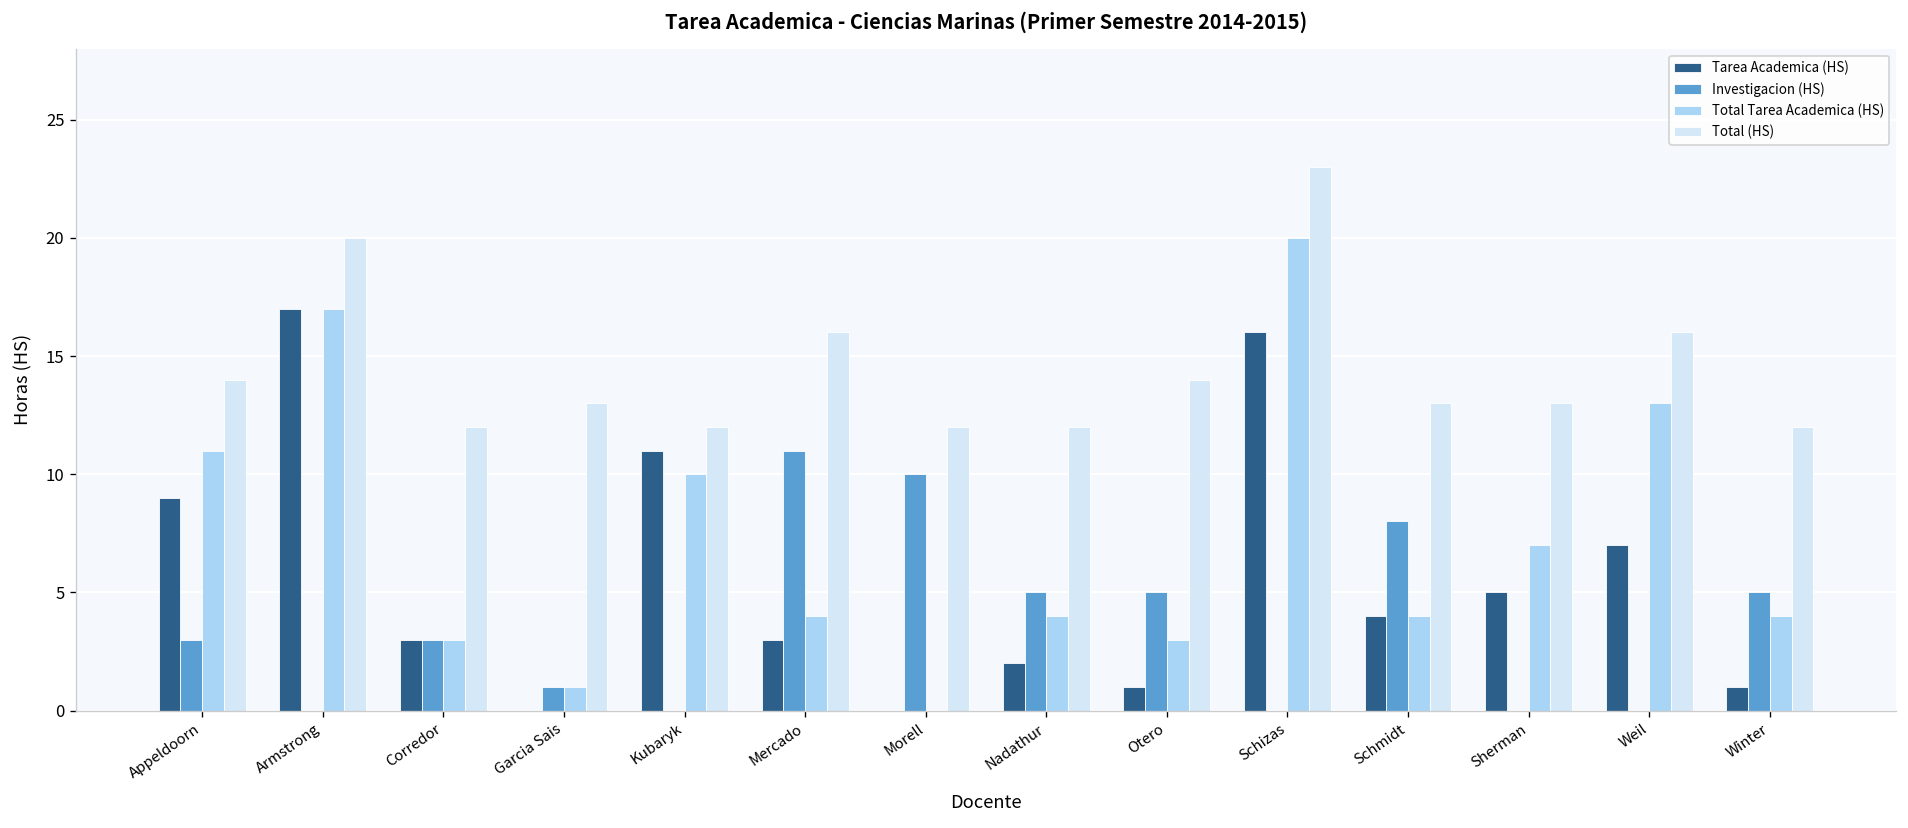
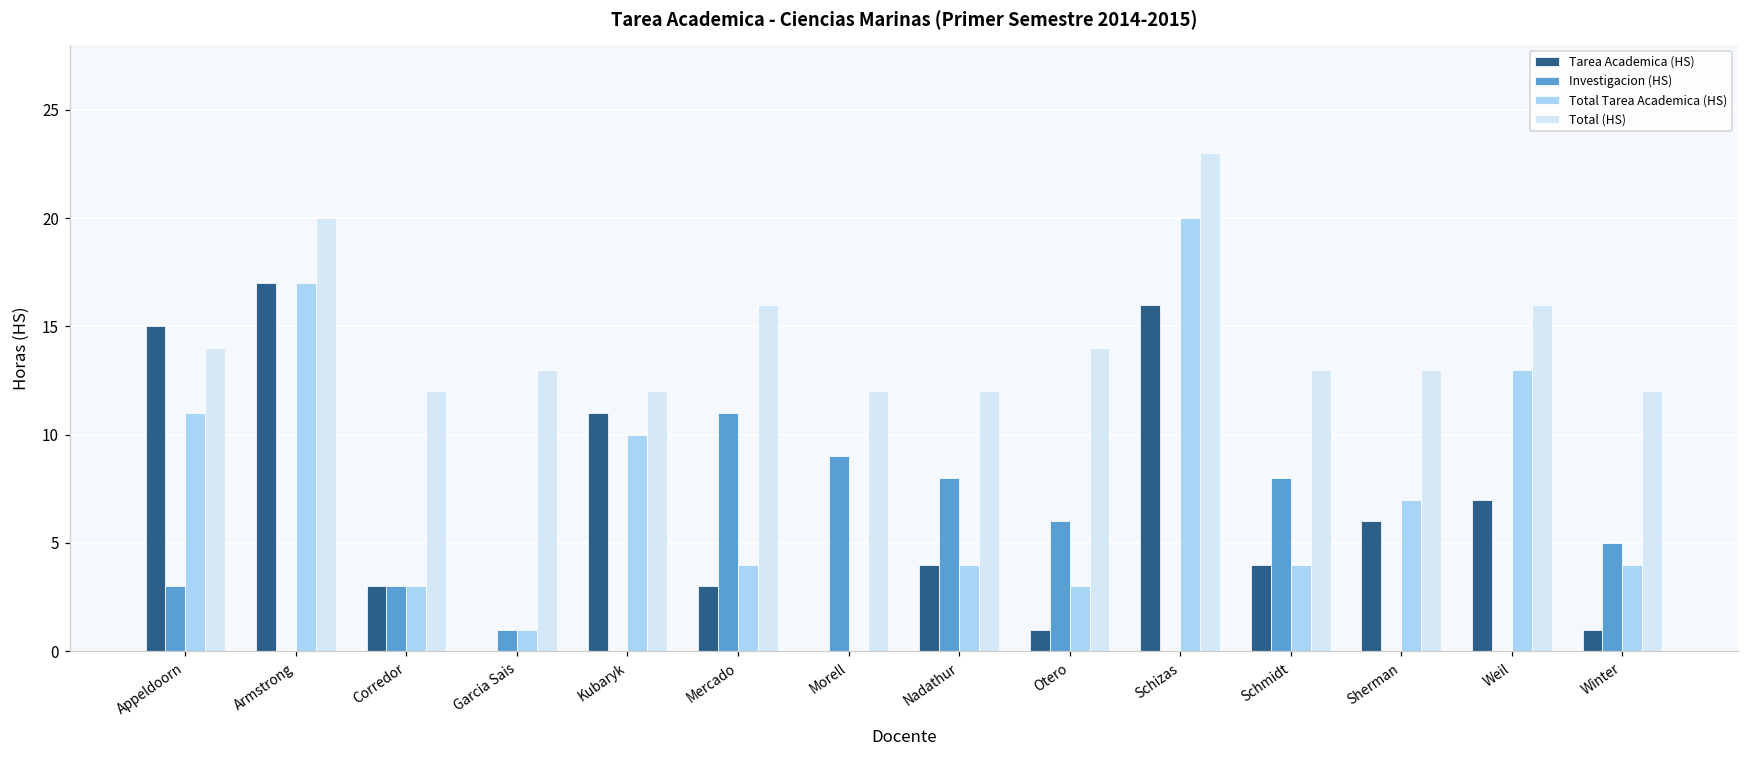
  {
    "Tarea Academica (HS)": {
-     "Appeldoorn": 9,
+     "Appeldoorn": 15,
      "Armstrong": 17,
      "Corredor": 3,
      "Garcia Sais": 0,
      "Kubaryk": 11,
      "Mercado": 3,
      "Morell": 0,
-     "Nadathur": 2,
+     "Nadathur": 4,
      "Otero": 1,
      "Schizas": 16,
      "Schmidt": 4,
-     "Sherman": 5,
+     "Sherman": 6,
      "Weil": 7,
      "Winter": 1
    },
    "Investigacion (HS)": {
      "Appeldoorn": 3,
      "Armstrong": 0,
      "Corredor": 3,
      "Garcia Sais": 1,
      "Kubaryk": 0,
      "Mercado": 11,
-     "Morell": 10,
-     "Nadathur": 5,
-     "Otero": 5,
+     "Morell": 9,
+     "Nadathur": 8,
+     "Otero": 6,
      "Schizas": 0,
      "Schmidt": 8,
      "Sherman": 0,
      "Weil": 0,
      "Winter": 5
    }
  }
